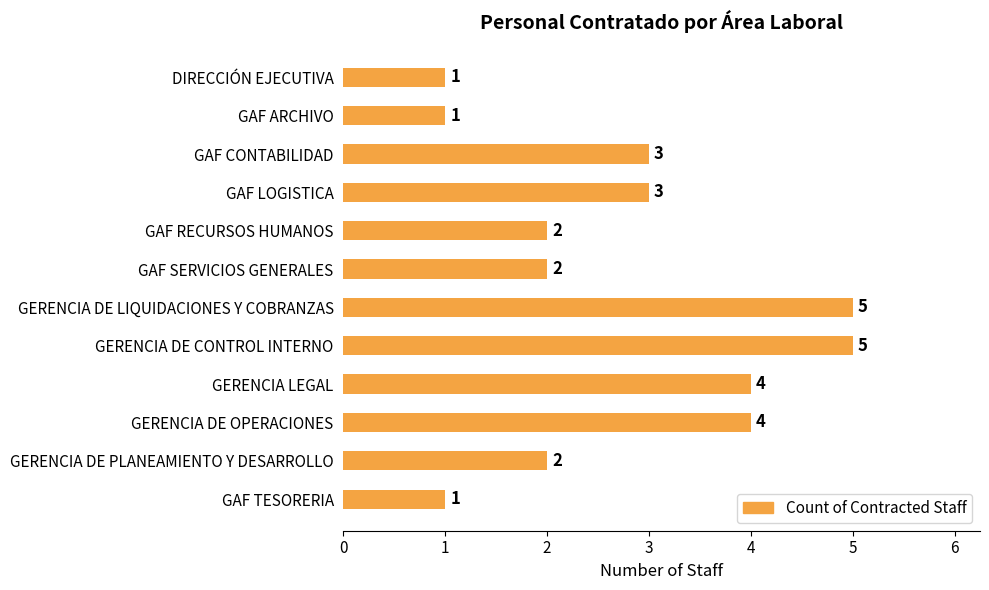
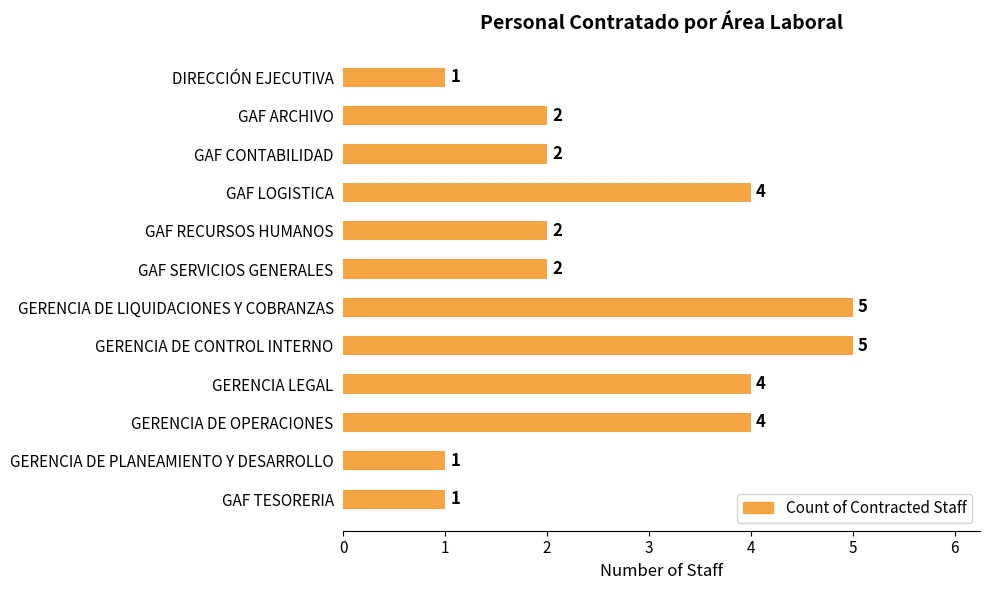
  {
    "DIRECCIÓN EJECUTIVA": 1,
-   "GAF ARCHIVO": 1,
-   "GAF CONTABILIDAD": 3,
-   "GAF LOGISTICA": 3,
+   "GAF ARCHIVO": 2,
+   "GAF CONTABILIDAD": 2,
+   "GAF LOGISTICA": 4,
    "GAF RECURSOS HUMANOS": 2,
    "GAF SERVICIOS GENERALES": 2,
    "GERENCIA DE LIQUIDACIONES Y COBRANZAS": 5,
    "GERENCIA DE CONTROL INTERNO": 5,
    "GERENCIA LEGAL": 4,
    "GERENCIA DE OPERACIONES": 4,
-   "GERENCIA DE PLANEAMIENTO Y DESARROLLO": 2,
+   "GERENCIA DE PLANEAMIENTO Y DESARROLLO": 1,
    "GAF TESORERIA": 1
  }
